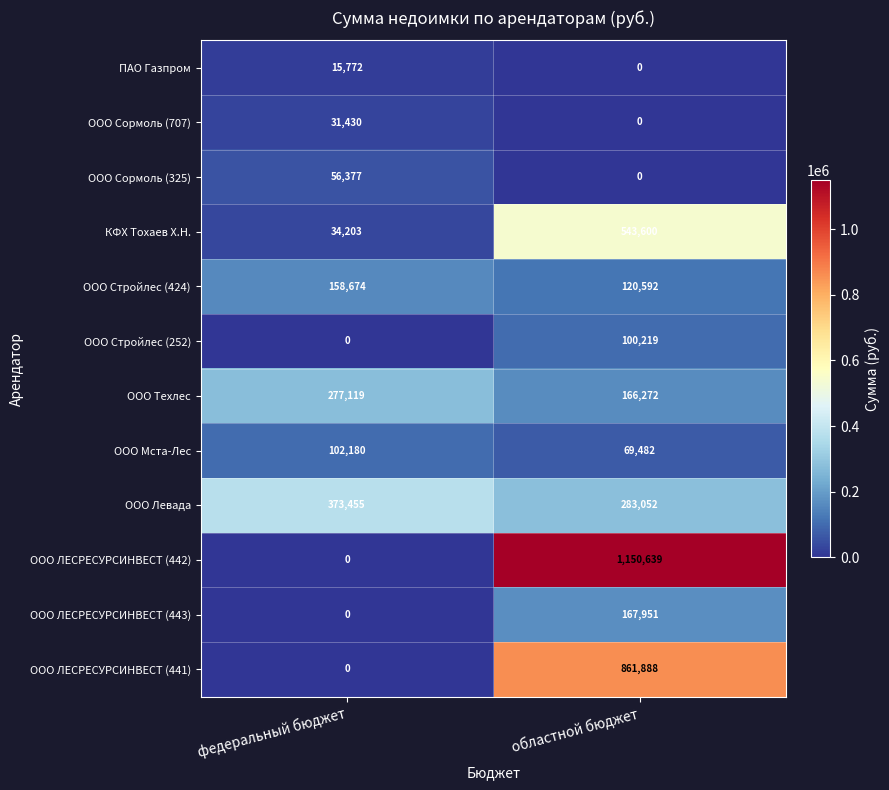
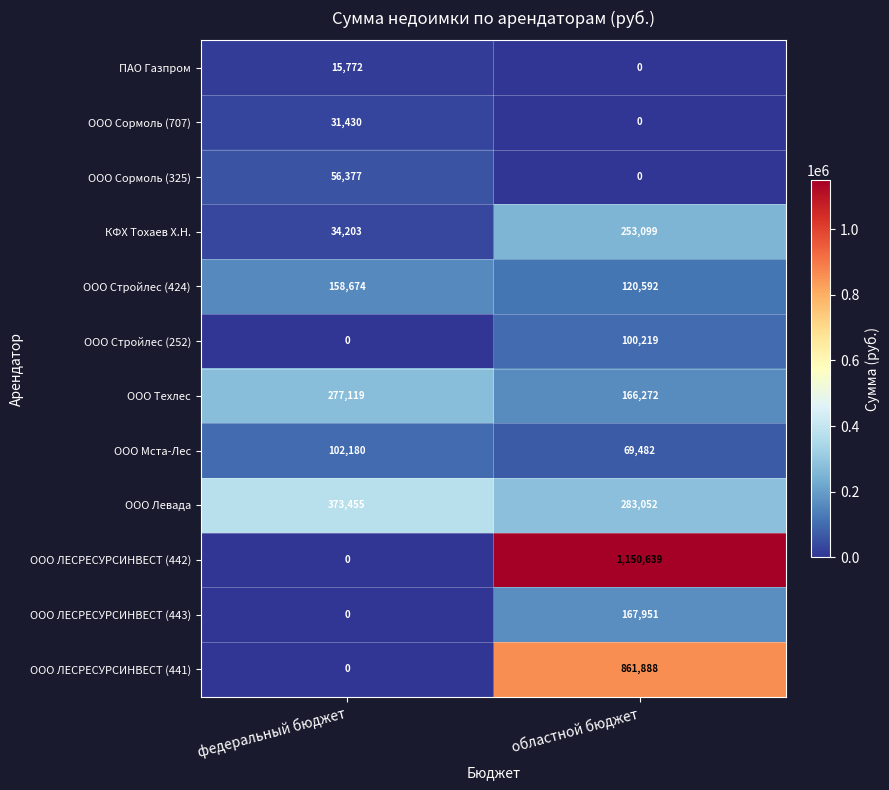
  {
    "ПАО Газпром": {
      "федеральный бюджет": "15,772",
      "областной бюджет": "0"
    },
    "ООО Сормоль (707)": {
      "федеральный бюджет": "31,430",
      "областной бюджет": "0"
    },
    "ООО Сормоль (325)": {
      "федеральный бюджет": "56,377",
      "областной бюджет": "0"
    },
    "КФХ Тохаев Х.Н.": {
      "федеральный бюджет": "34,203",
-     "областной бюджет": "543,600"
+     "областной бюджет": "253,099"
    },
    "ООО Стройлес (424)": {
      "федеральный бюджет": "158,674",
      "областной бюджет": "120,592"
    },
    "ООО Стройлес (252)": {
      "федеральный бюджет": "0",
      "областной бюджет": "100,219"
    },
    "ООО Техлес": {
      "федеральный бюджет": "277,119",
      "областной бюджет": "166,272"
    },
    "ООО Мста-Лес": {
      "федеральный бюджет": "102,180",
      "областной бюджет": "69,482"
    },
    "ООО Левада": {
      "федеральный бюджет": "373,455",
      "областной бюджет": "283,052"
    },
    "ООО ЛЕСРЕСУРСИНВЕСТ (442)": {
      "федеральный бюджет": "0",
      "областной бюджет": "1,150,639"
    },
    "ООО ЛЕСРЕСУРСИНВЕСТ (443)": {
      "федеральный бюджет": "0",
      "областной бюджет": "167,951"
    },
    "ООО ЛЕСРЕСУРСИНВЕСТ (441)": {
      "федеральный бюджет": "0",
      "областной бюджет": "861,888"
    }
  }
